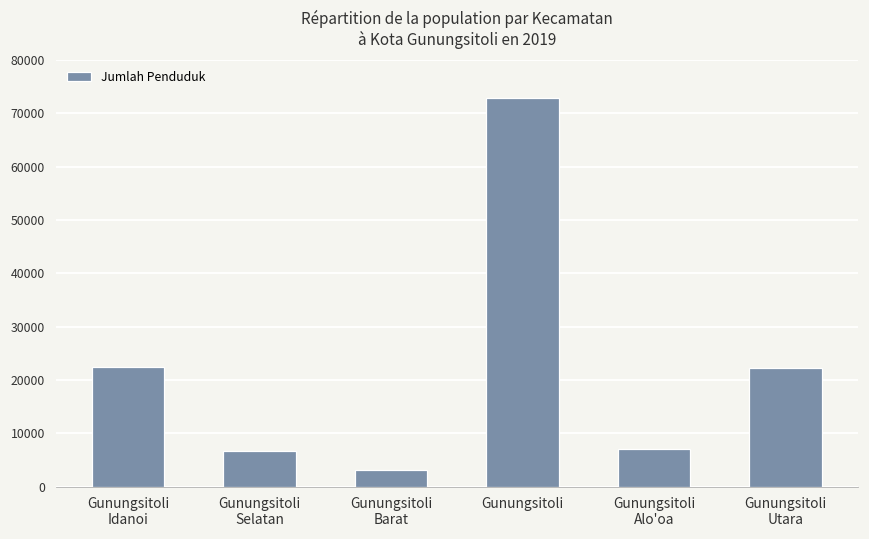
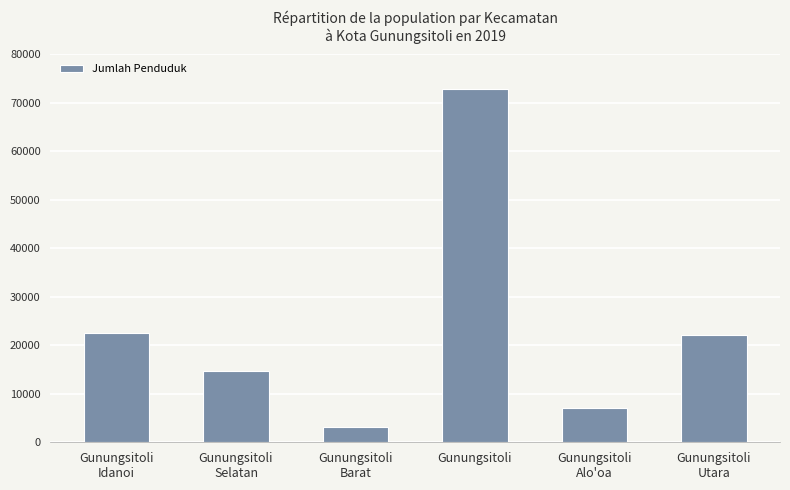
  {
    "Gunungsitoli Idanoi": 22000,
-   "Gunungsitoli Selatan": 7000,
+   "Gunungsitoli Selatan": 15000,
    "Gunungsitoli Barat": 3000,
    "Gunungsitoli": 73000,
    "Gunungsitoli Alo'oa": 7000,
    "Gunungsitoli Utara": 22000
  }
